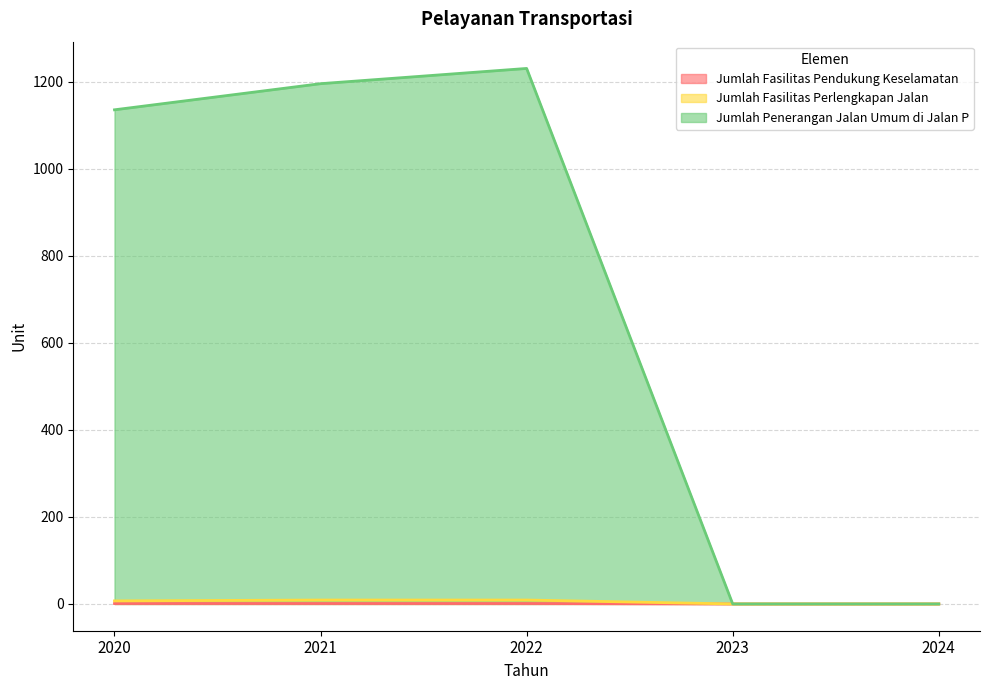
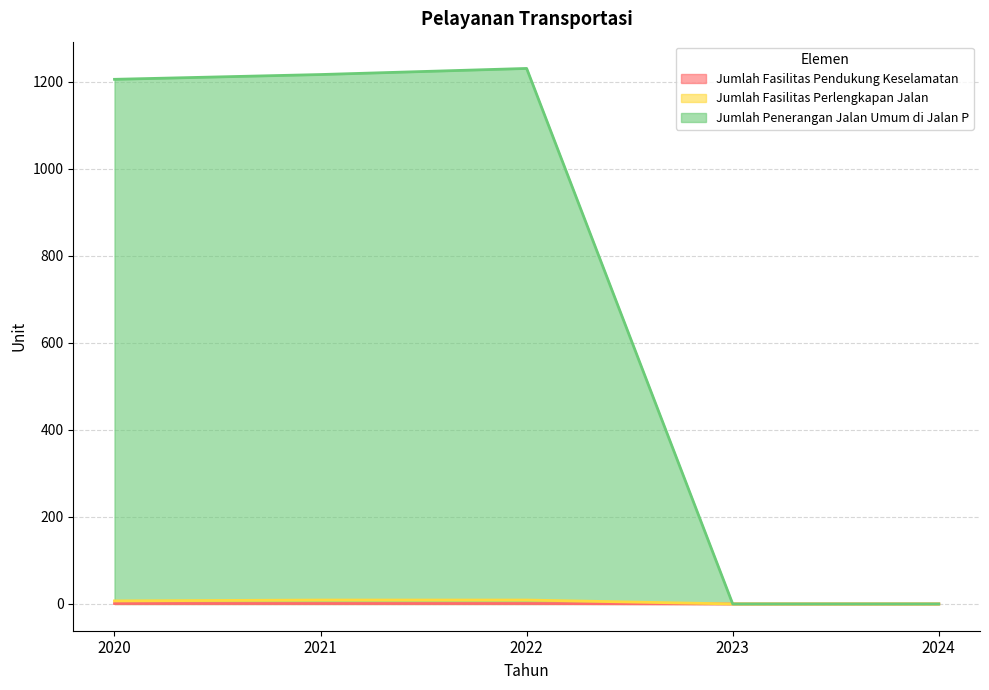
  {
    "Jumlah Fasilitas Pendukung Keselamatan": {
      "2020": 0,
      "2021": 0,
      "2022": 0
    },
    "Jumlah Fasilitas Perlengkapan Jalan": {
      "2020": 10,
      "2021": 10,
      "2022": 10
    },
    "Jumlah Penerangan Jalan Umum di Jalan P": {
-     "2020": 1140,
-     "2021": 1200,
+     "2020": 1210,
+     "2021": 1220,
      "2022": 1230
    }
  }
